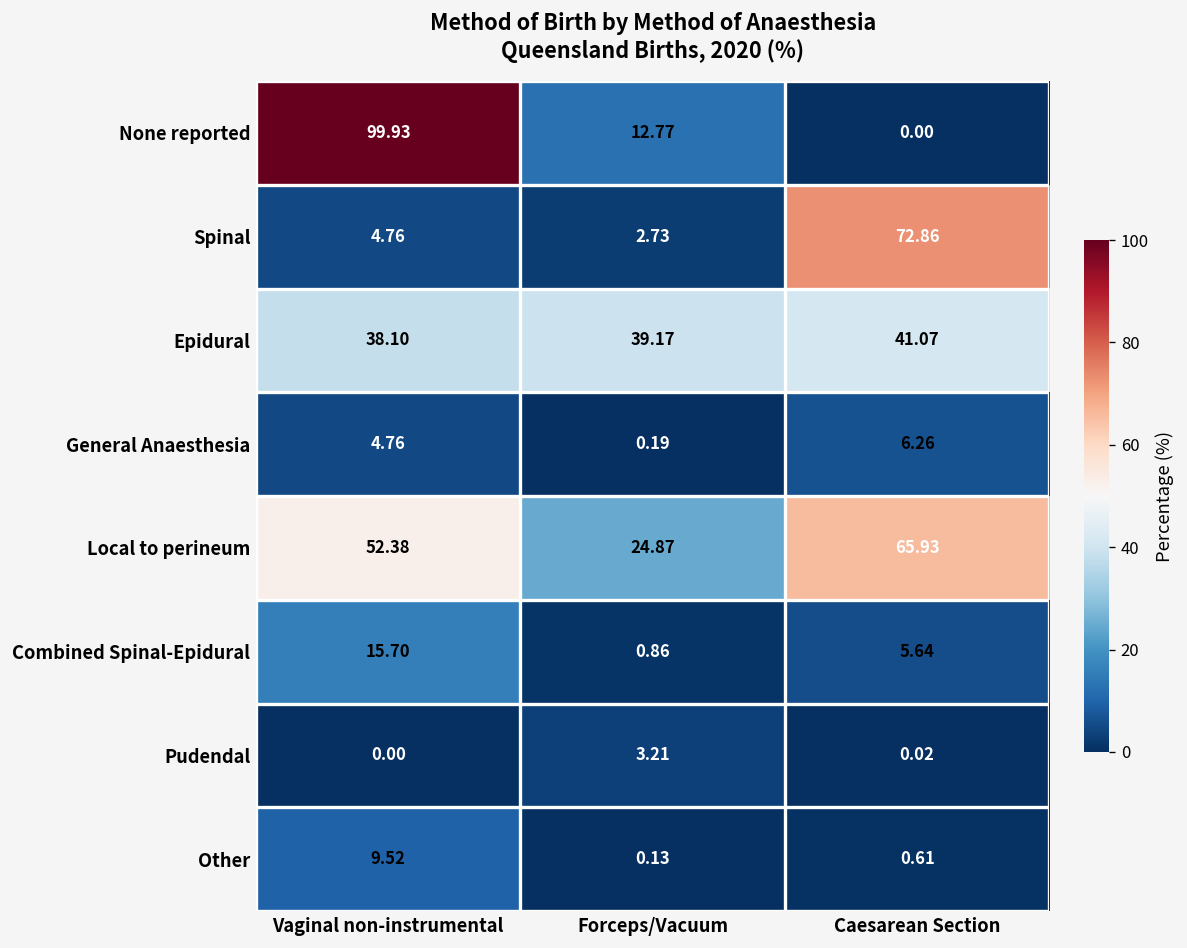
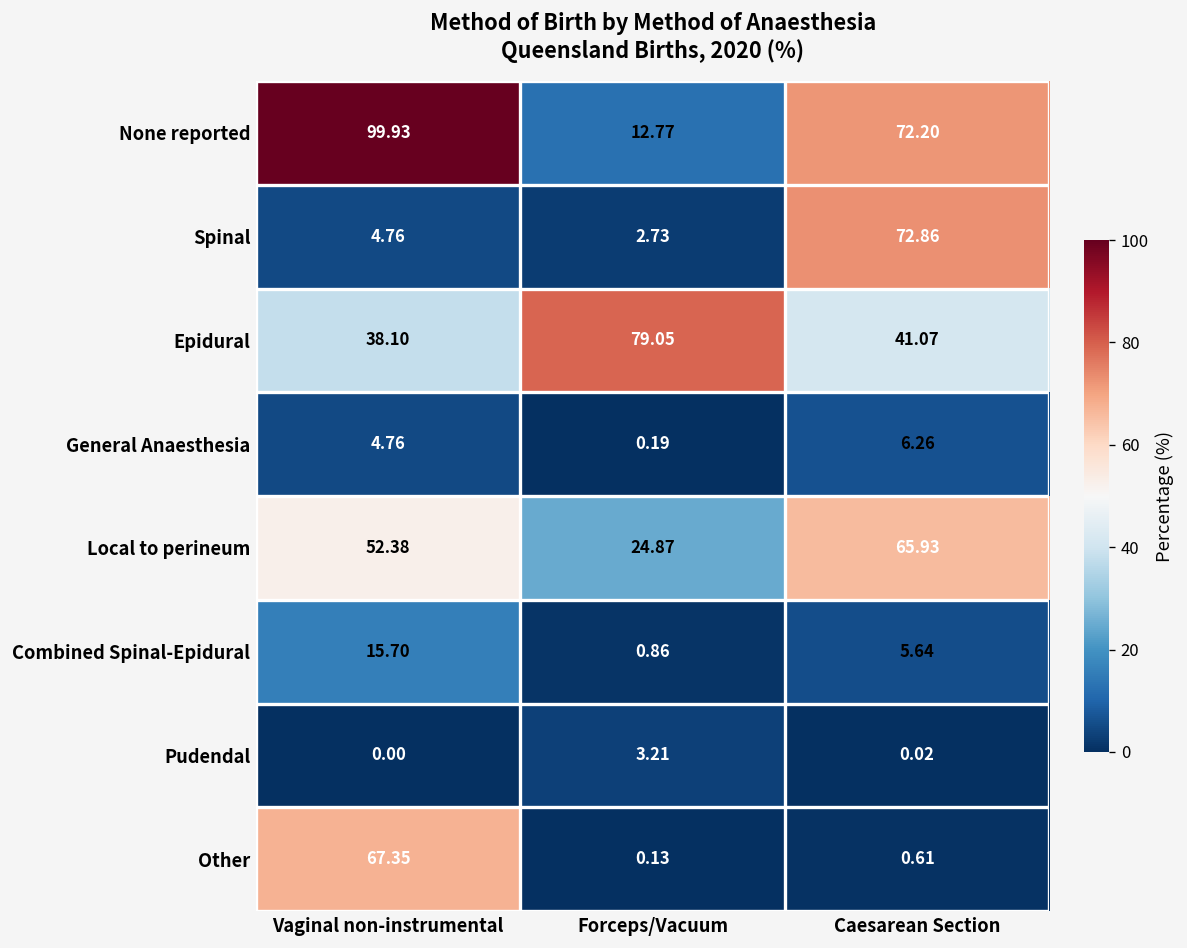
  {
    "None reported": {
      "Vaginal non-instrumental": 99.93,
      "Forceps/Vacuum": 12.77,
-     "Caesarean Section": 0.00
+     "Caesarean Section": 72.20
    },
    "Spinal": {
      "Vaginal non-instrumental": 4.76,
      "Forceps/Vacuum": 2.73,
      "Caesarean Section": 72.86
    },
    "Epidural": {
      "Vaginal non-instrumental": 38.10,
-     "Forceps/Vacuum": 39.17,
+     "Forceps/Vacuum": 79.05,
      "Caesarean Section": 41.07
    },
    "General Anaesthesia": {
      "Vaginal non-instrumental": 4.76,
      "Forceps/Vacuum": 0.19,
      "Caesarean Section": 6.26
    },
    "Local to perineum": {
      "Vaginal non-instrumental": 52.38,
      "Forceps/Vacuum": 24.87,
      "Caesarean Section": 65.93
    },
    "Combined Spinal-Epidural": {
      "Vaginal non-instrumental": 15.70,
      "Forceps/Vacuum": 0.86,
      "Caesarean Section": 5.64
    },
    "Pudendal": {
      "Vaginal non-instrumental": 0.00,
      "Forceps/Vacuum": 3.21,
      "Caesarean Section": 0.02
    },
    "Other": {
-     "Vaginal non-instrumental": 9.52,
+     "Vaginal non-instrumental": 67.35,
      "Forceps/Vacuum": 0.13,
      "Caesarean Section": 0.61
    }
  }
